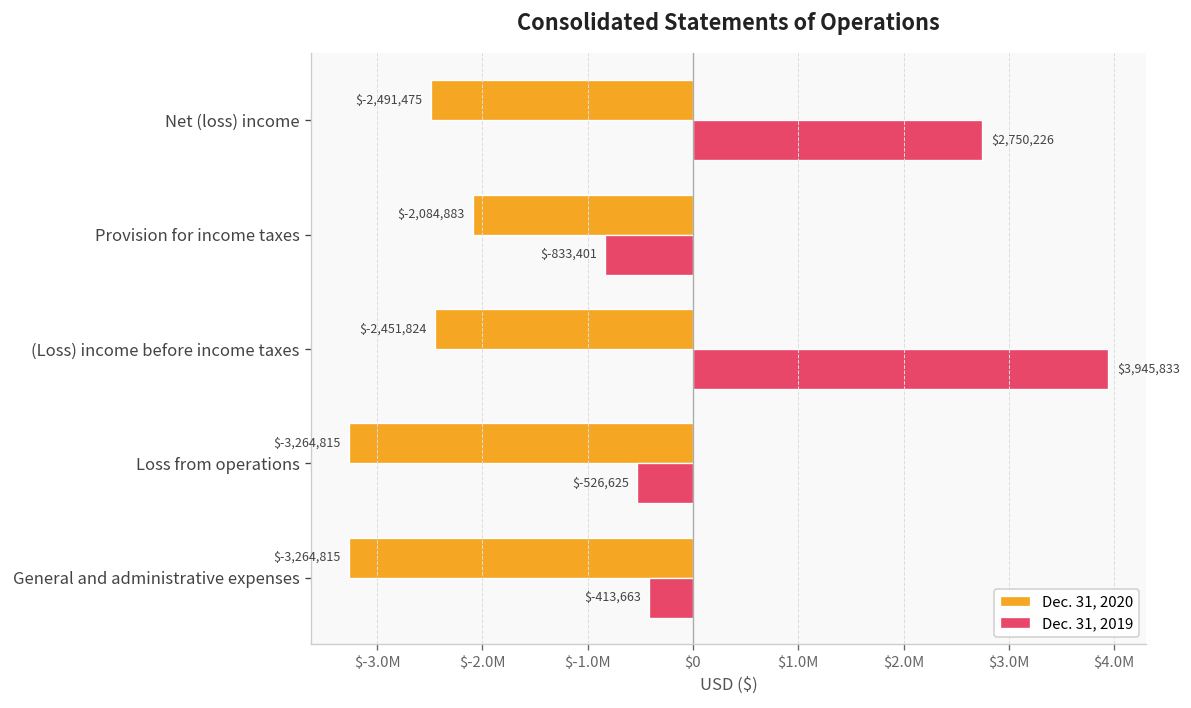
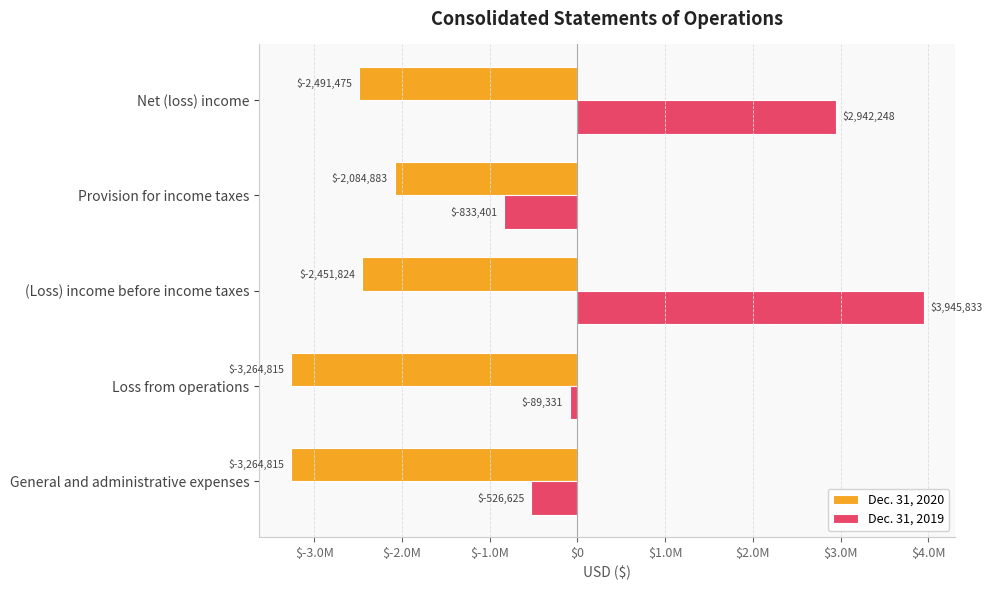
  {
    "Dec. 31, 2020": {
      "Net (loss) income": "$-2,491,475",
      "Provision for income taxes": "$-2,084,883",
      "(Loss) income before income taxes": "$-2,451,824",
      "Loss from operations": "$-3,264,815",
      "General and administrative expenses": "$-3,264,815"
    },
    "Dec. 31, 2019": {
-     "Net (loss) income": "$2,750,226",
+     "Net (loss) income": "$2,942,248",
      "Provision for income taxes": "$-833,401",
      "(Loss) income before income taxes": "$3,945,833",
-     "Loss from operations": "$-526,625",
-     "General and administrative expenses": "$-413,663"
+     "Loss from operations": "$-89,331",
+     "General and administrative expenses": "$-526,625"
    }
  }
